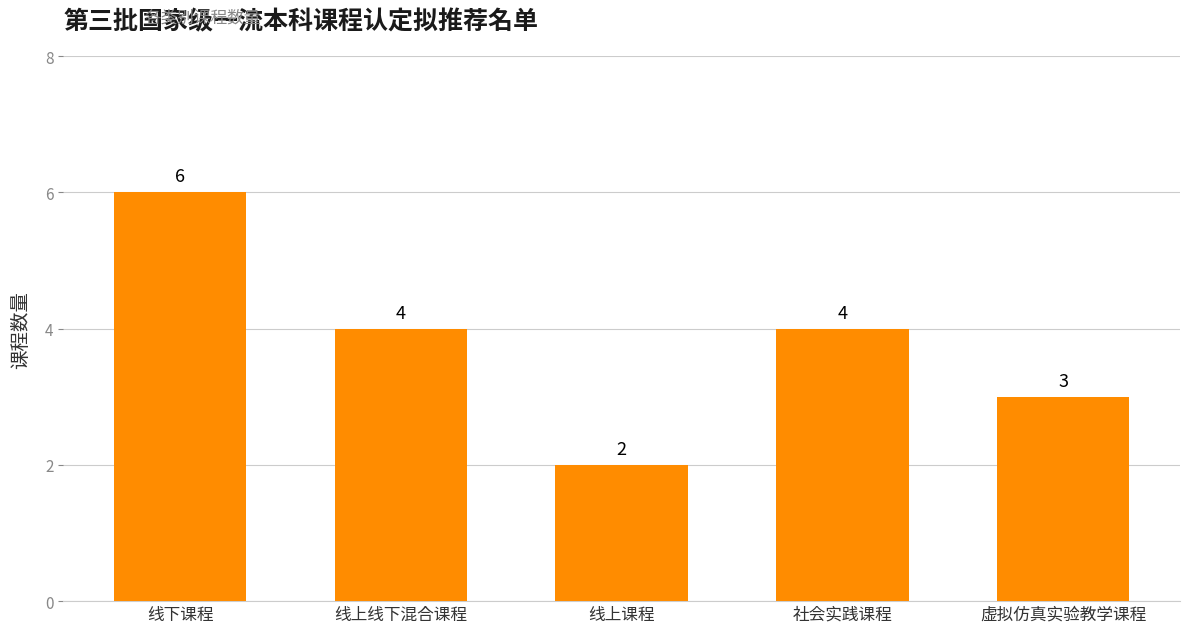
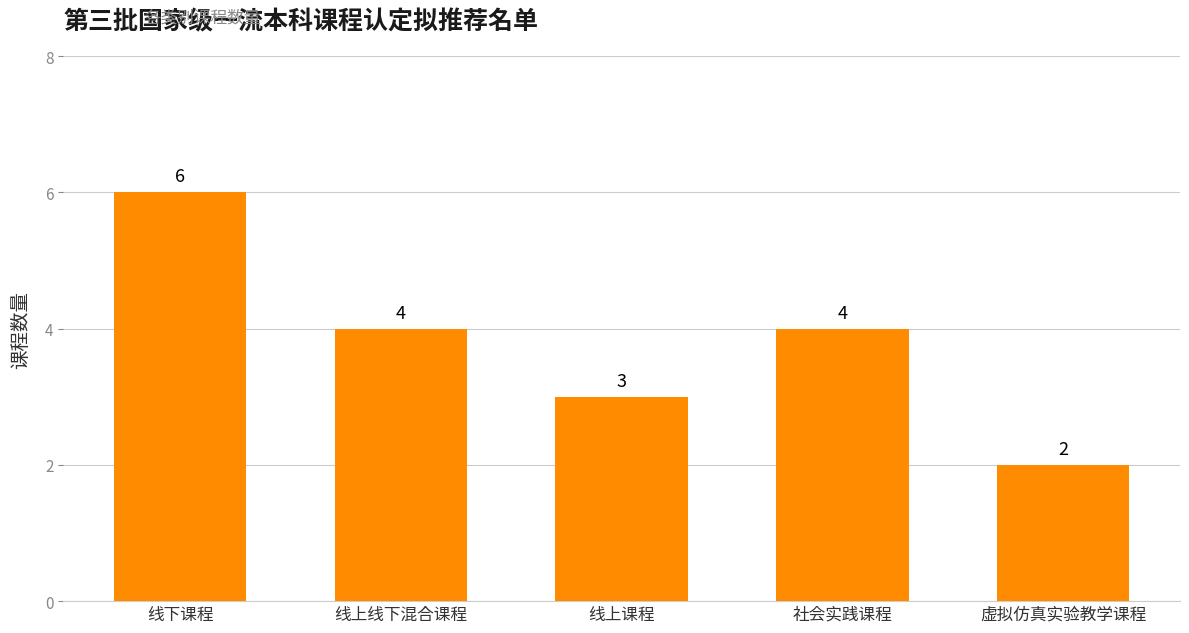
  {
    "线下课程": 6,
    "线上线下混合课程": 4,
-   "线上课程": 2,
+   "线上课程": 3,
    "社会实践课程": 4,
-   "虚拟仿真实验教学课程": 3
+   "虚拟仿真实验教学课程": 2
  }
